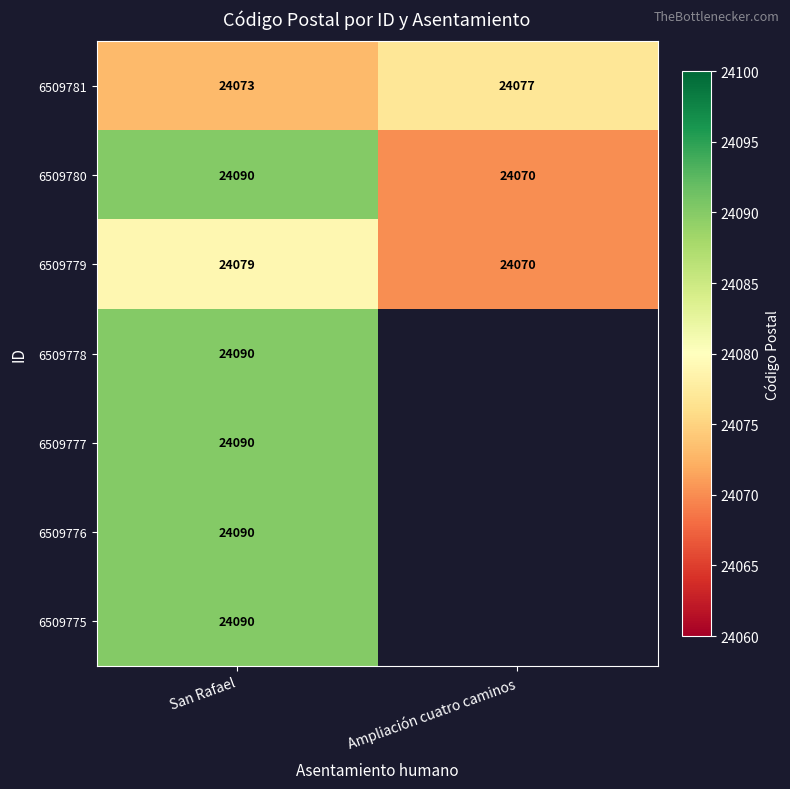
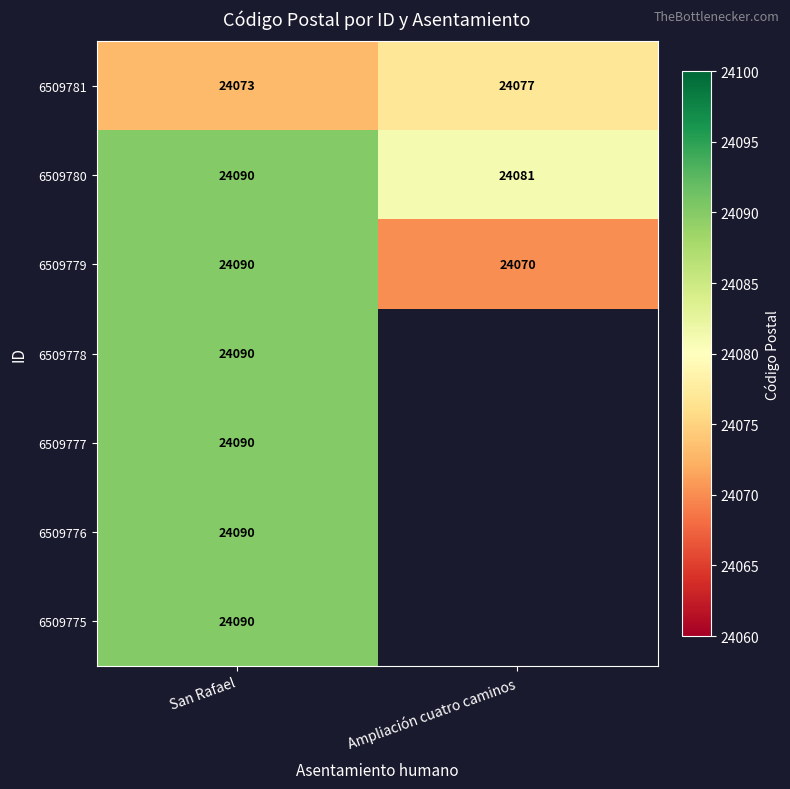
  {
    "6509781": {
      "San Rafael": 24073,
      "Ampliación cuatro caminos": 24077
    },
    "6509780": {
      "San Rafael": 24090,
-     "Ampliación cuatro caminos": 24070
+     "Ampliación cuatro caminos": 24081
    },
    "6509779": {
-     "San Rafael": 24079,
+     "San Rafael": 24090,
      "Ampliación cuatro caminos": 24070
    },
    "6509778": {
      "San Rafael": 24090
    },
    "6509777": {
      "San Rafael": 24090
    },
    "6509776": {
      "San Rafael": 24090
    },
    "6509775": {
      "San Rafael": 24090
    }
  }
